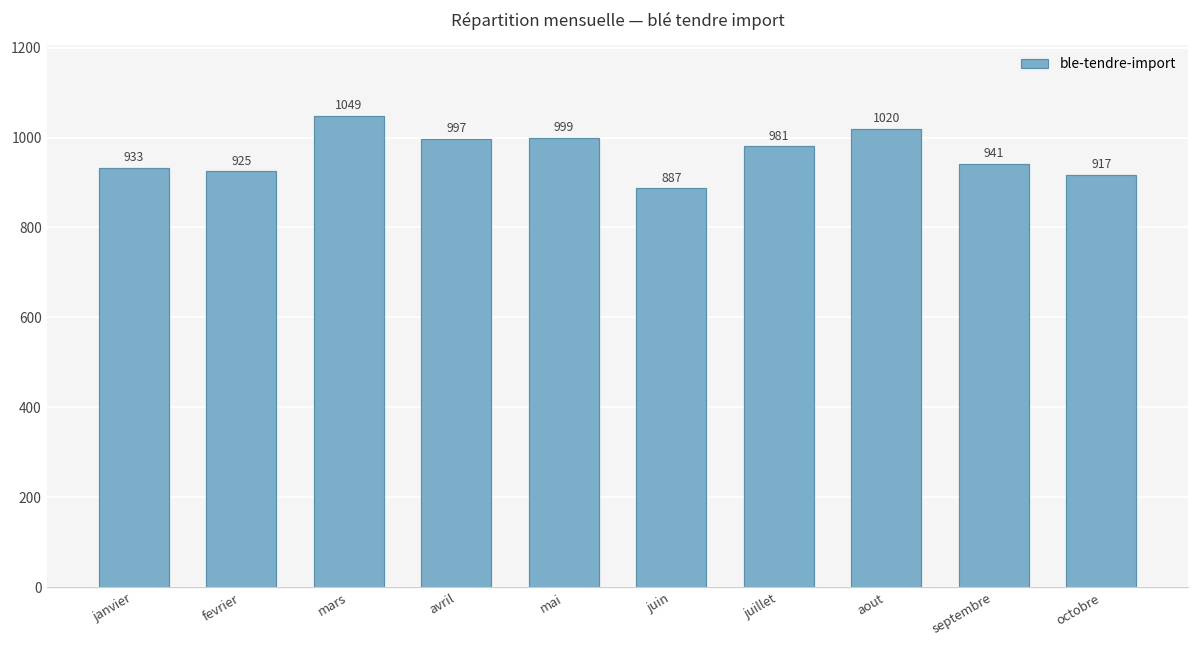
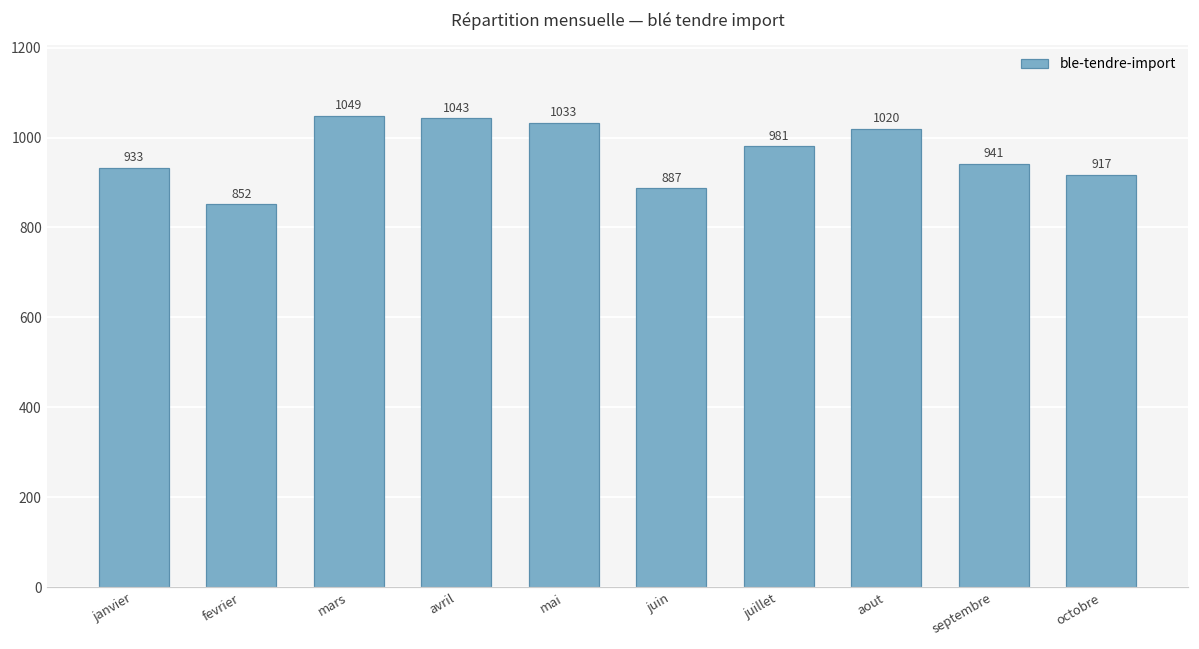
  {
    "janvier": 933,
-   "fevrier": 925,
+   "fevrier": 852,
    "mars": 1049,
-   "avril": 997,
-   "mai": 999,
+   "avril": 1043,
+   "mai": 1033,
    "juin": 887,
    "juillet": 981,
    "aout": 1020,
    "septembre": 941,
    "octobre": 917
  }
